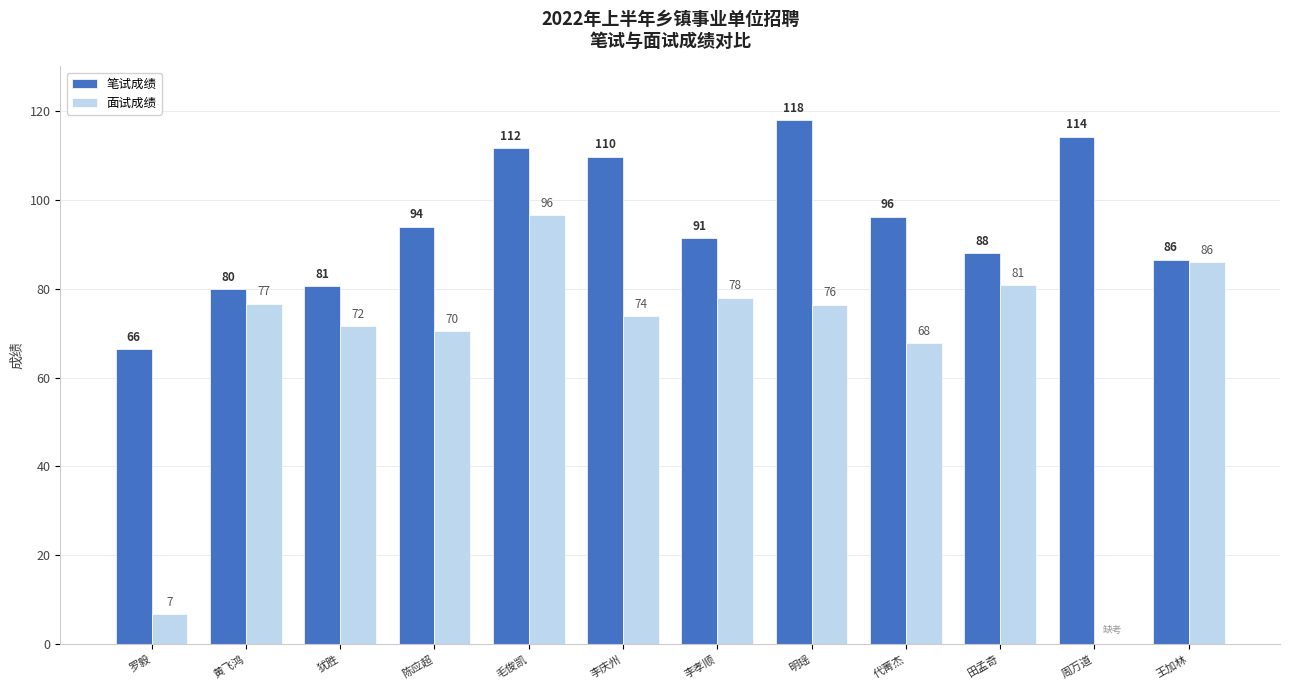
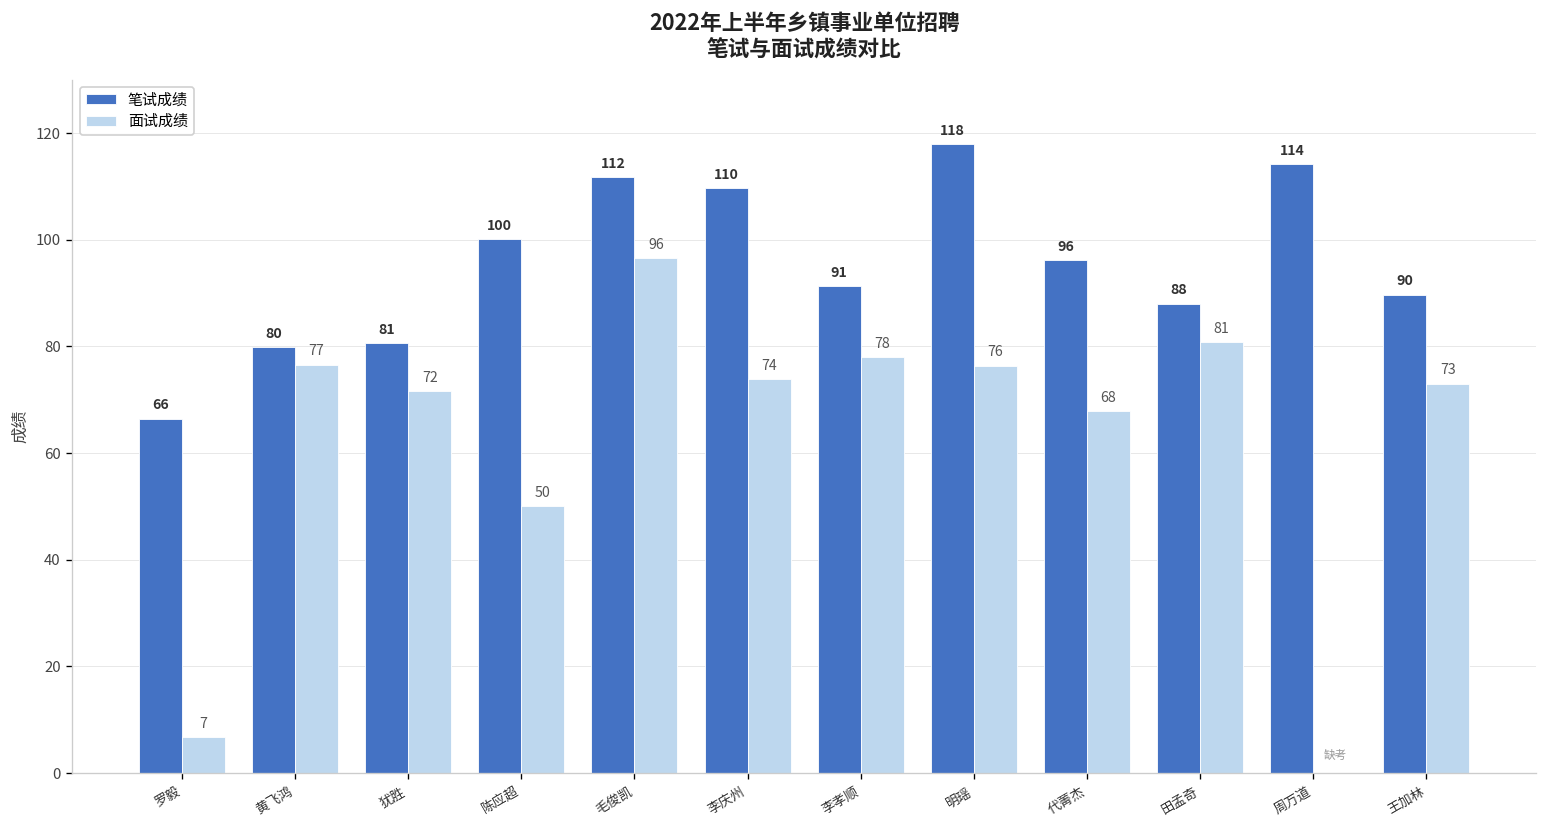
  {
    "笔试成绩": {
      "罗毅": 66,
      "黄飞鸿": 80,
      "犹胜": 81,
-     "陈应超": 94,
+     "陈应超": 100,
      "毛俊凯": 112,
      "李庆州": 110,
      "李孝顺": 91,
      "明瑶": 118,
      "代菁杰": 96,
      "田孟奇": 88,
      "周万道": 114,
-     "王加林": 86
+     "王加林": 90
    },
    "面试成绩": {
      "罗毅": 7,
      "黄飞鸿": 77,
      "犹胜": 72,
-     "陈应超": 70,
+     "陈应超": 50,
      "毛俊凯": 96,
      "李庆州": 74,
      "李孝顺": 78,
      "明瑶": 76,
      "代菁杰": 68,
      "田孟奇": 81,
-     "王加林": 86
+     "王加林": 73
    }
  }
